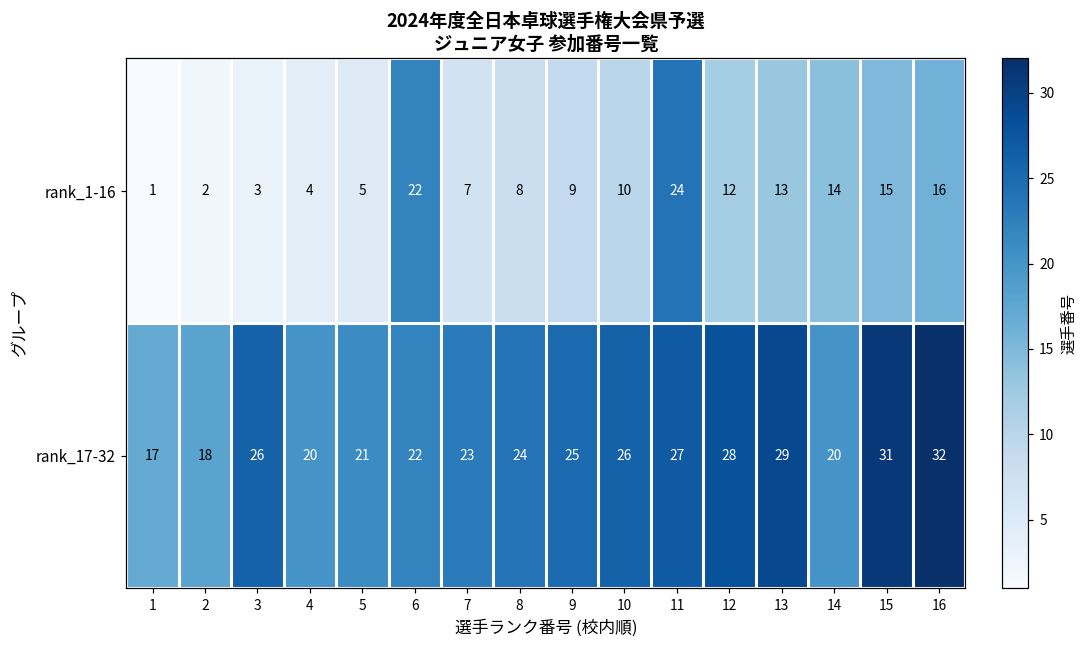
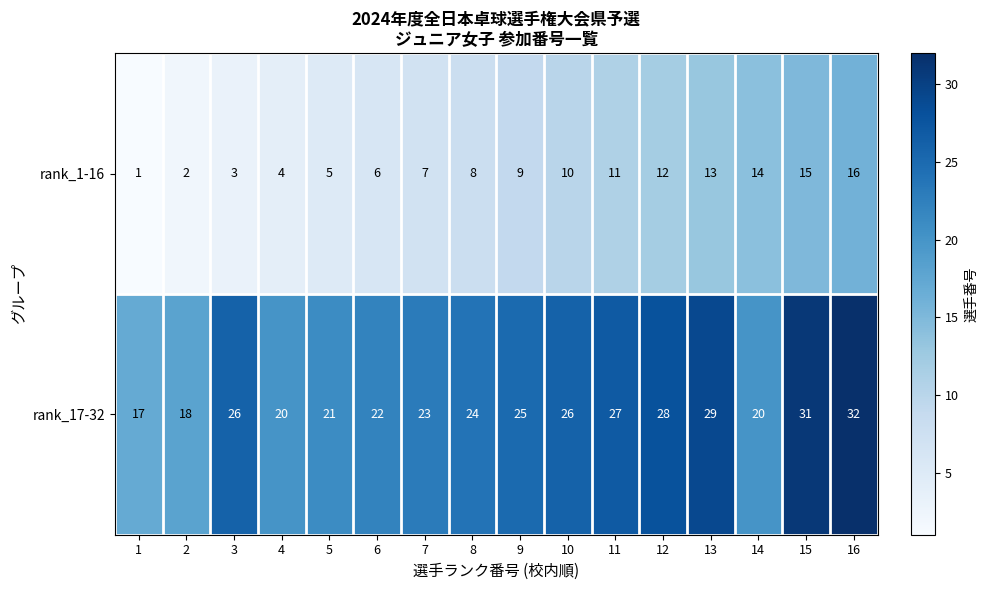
  {
    "rank_1-16": {
      "1": 1,
      "2": 2,
      "3": 3,
      "4": 4,
      "5": 5,
-     "6": 22,
+     "6": 6,
      "7": 7,
      "8": 8,
      "9": 9,
      "10": 10,
-     "11": 24,
+     "11": 11,
      "12": 12,
      "13": 13,
      "14": 14,
      "15": 15,
      "16": 16
    },
    "rank_17-32": {
      "1": 17,
      "2": 18,
      "3": 26,
      "4": 20,
      "5": 21,
      "6": 22,
      "7": 23,
      "8": 24,
      "9": 25,
      "10": 26,
      "11": 27,
      "12": 28,
      "13": 29,
      "14": 20,
      "15": 31,
      "16": 32
    }
  }
